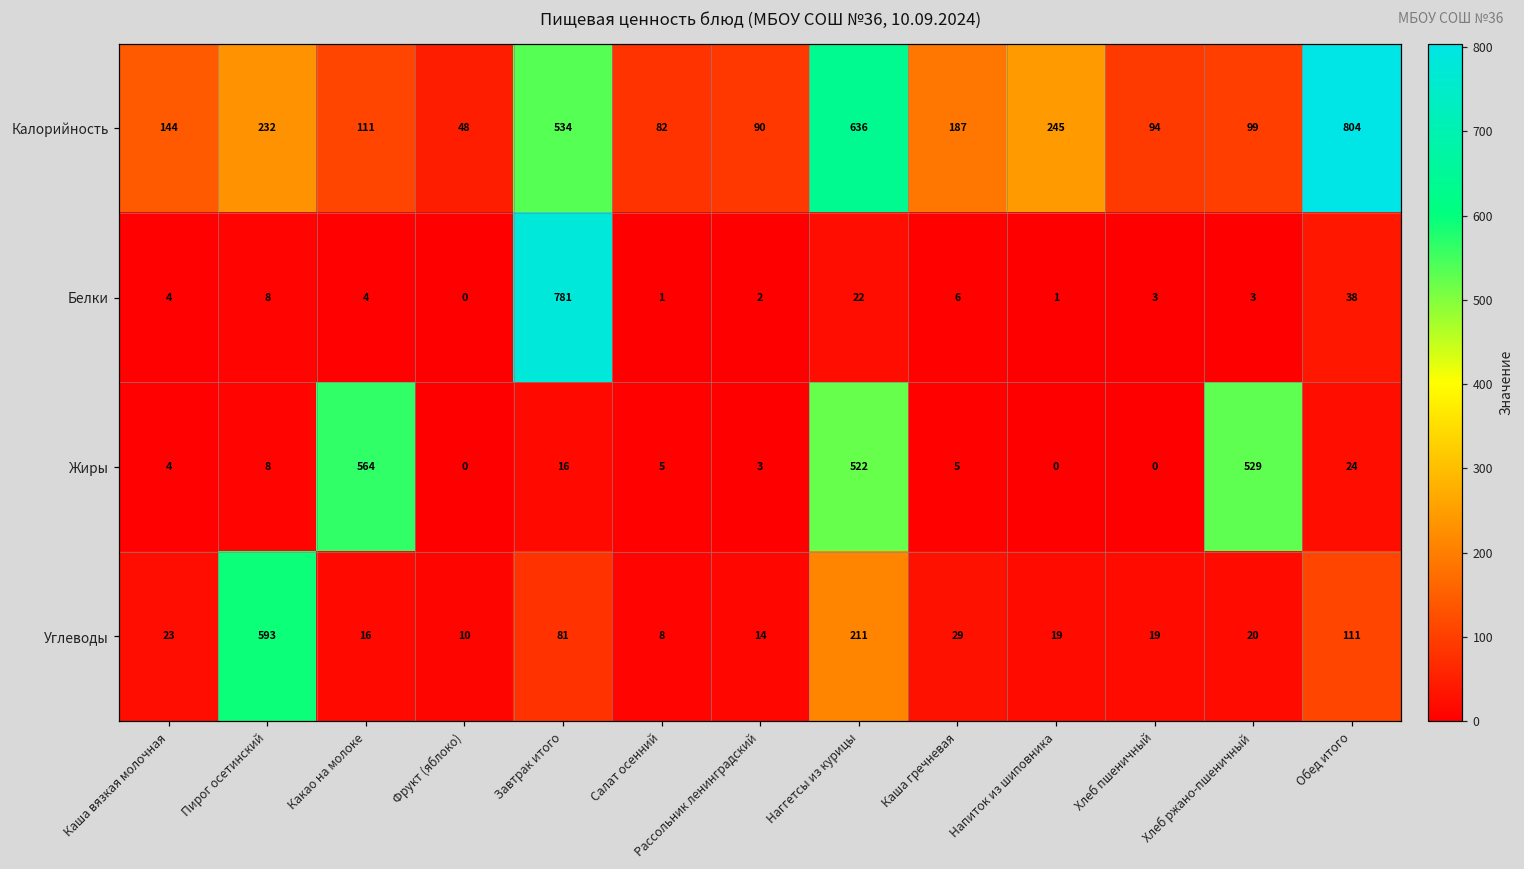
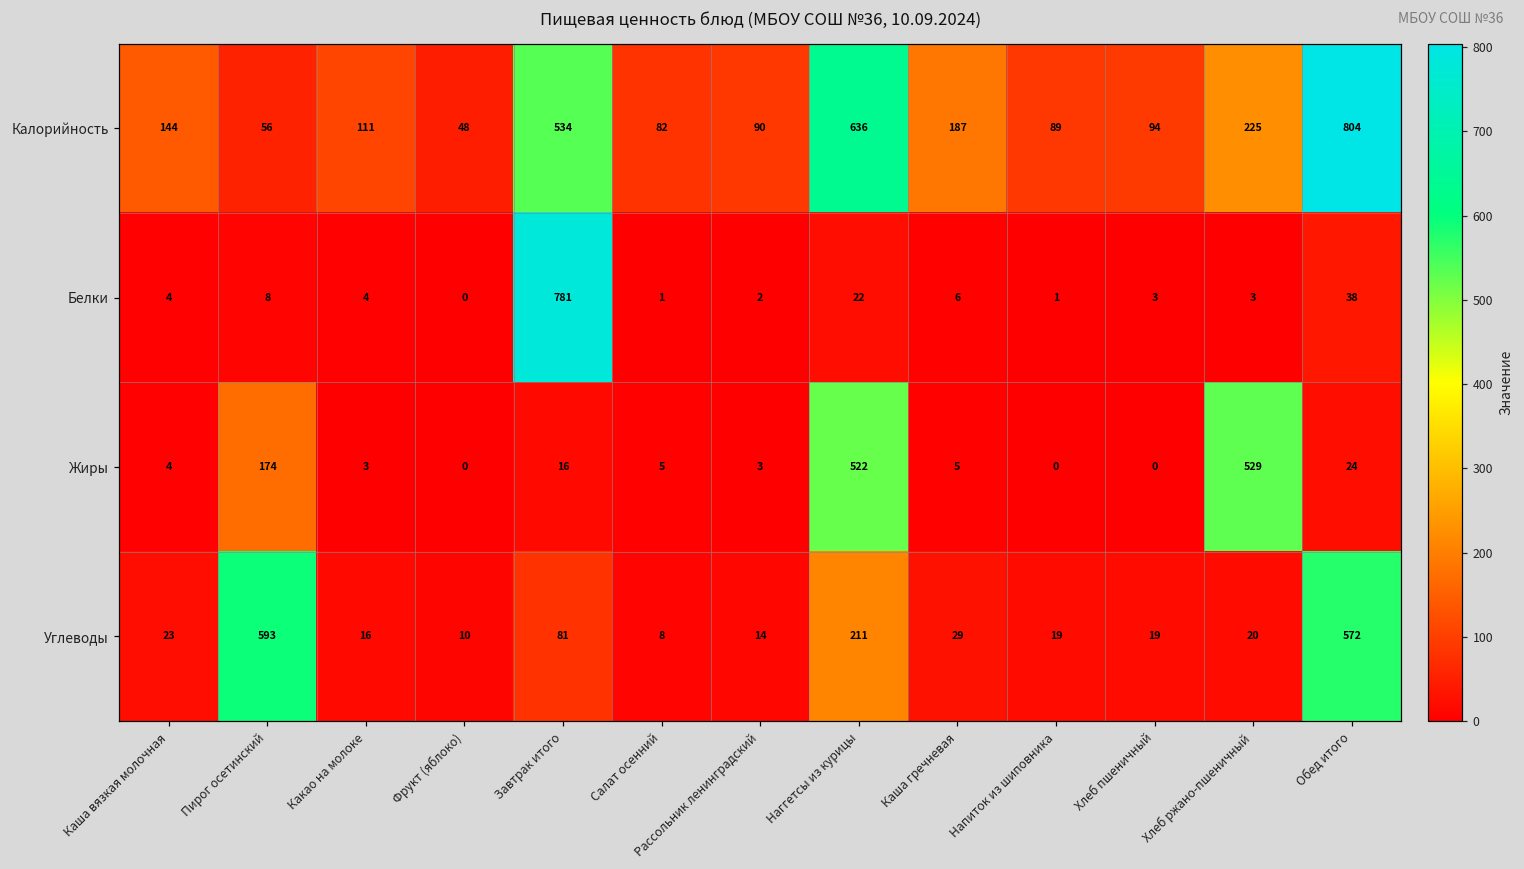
  {
    "Калорийность": {
      "Каша вязкая молочная": 144,
-     "Пирог осетинский": 232,
+     "Пирог осетинский": 56,
      "Какао на молоке": 111,
      "Фрукт (яблоко)": 48,
      "Завтрак итого": 534,
      "Салат осенний": 82,
      "Рассольник ленинградский": 90,
      "Наггетсы из курицы": 636,
      "Каша гречневая": 187,
-     "Напиток из шиповника": 245,
+     "Напиток из шиповника": 89,
      "Хлеб пшеничный": 94,
-     "Хлеб ржано-пшеничный": 99,
+     "Хлеб ржано-пшеничный": 225,
      "Обед итого": 804
    },
    "Белки": {
      "Каша вязкая молочная": 4,
      "Пирог осетинский": 8,
      "Какао на молоке": 4,
      "Фрукт (яблоко)": 0,
      "Завтрак итого": 781,
      "Салат осенний": 1,
      "Рассольник ленинградский": 2,
      "Наггетсы из курицы": 22,
      "Каша гречневая": 6,
      "Напиток из шиповника": 1,
      "Хлеб пшеничный": 3,
      "Хлеб ржано-пшеничный": 3,
      "Обед итого": 38
    },
    "Жиры": {
      "Каша вязкая молочная": 4,
-     "Пирог осетинский": 8,
-     "Какао на молоке": 564,
+     "Пирог осетинский": 174,
+     "Какао на молоке": 3,
      "Фрукт (яблоко)": 0,
      "Завтрак итого": 16,
      "Салат осенний": 5,
      "Рассольник ленинградский": 3,
      "Наггетсы из курицы": 522,
      "Каша гречневая": 5,
      "Напиток из шиповника": 0,
      "Хлеб пшеничный": 0,
      "Хлеб ржано-пшеничный": 529,
      "Обед итого": 24
    },
    "Углеводы": {
      "Каша вязкая молочная": 23,
      "Пирог осетинский": 593,
      "Какао на молоке": 16,
      "Фрукт (яблоко)": 10,
      "Завтрак итого": 81,
      "Салат осенний": 8,
      "Рассольник ленинградский": 14,
      "Наггетсы из курицы": 211,
      "Каша гречневая": 29,
      "Напиток из шиповника": 19,
      "Хлеб пшеничный": 19,
      "Хлеб ржано-пшеничный": 20,
-     "Обед итого": 111
+     "Обед итого": 572
    }
  }
